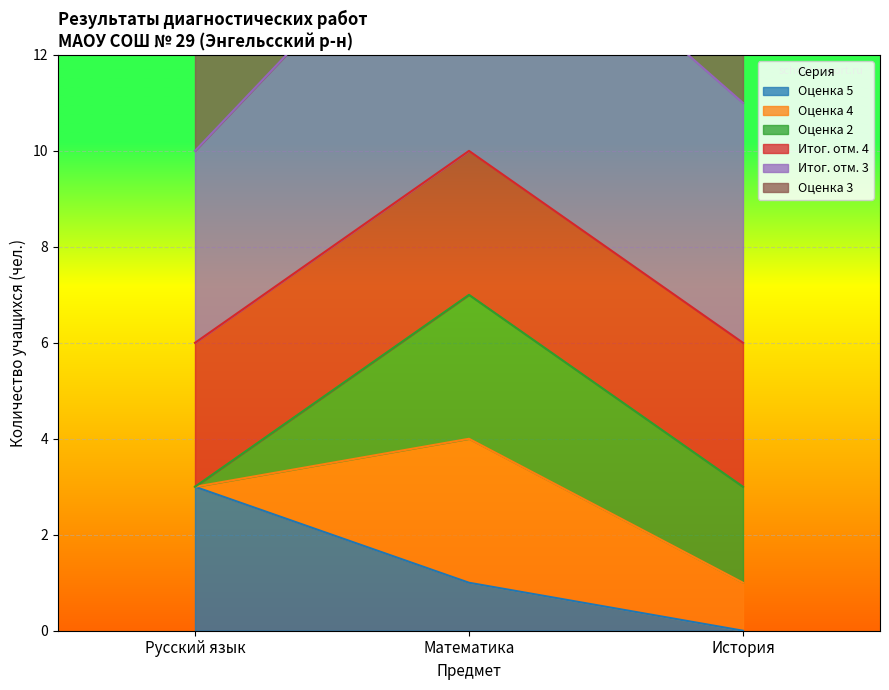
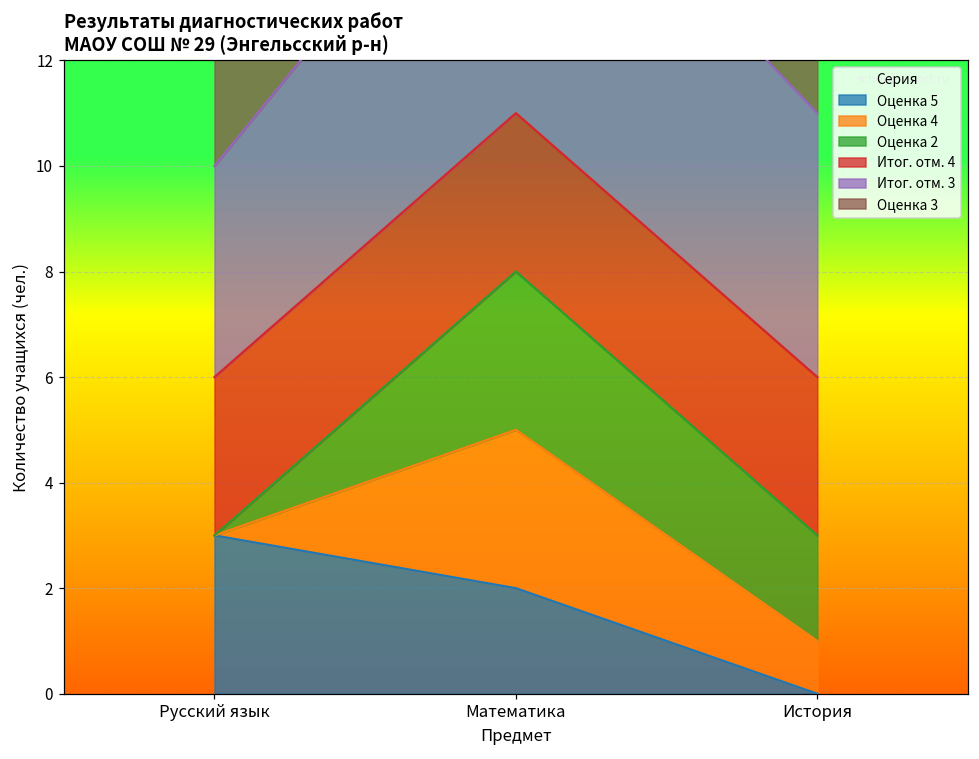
  {
    "Оценка 5": {
-     "Математика": 1,
+     "Математика": 2,
      "История": 0
    },
    "Оценка 4": {
      "История": 1
    },
    "Оценка 2": {
      "История": 3
    },
    "Итог. отм. 4": {
      "Русский язык": 3,
      "Математика": 3,
      "История": 3
    },
    "Итог. отм. 3": {
      "Русский язык": 4,
      "История": 5
    }
  }
